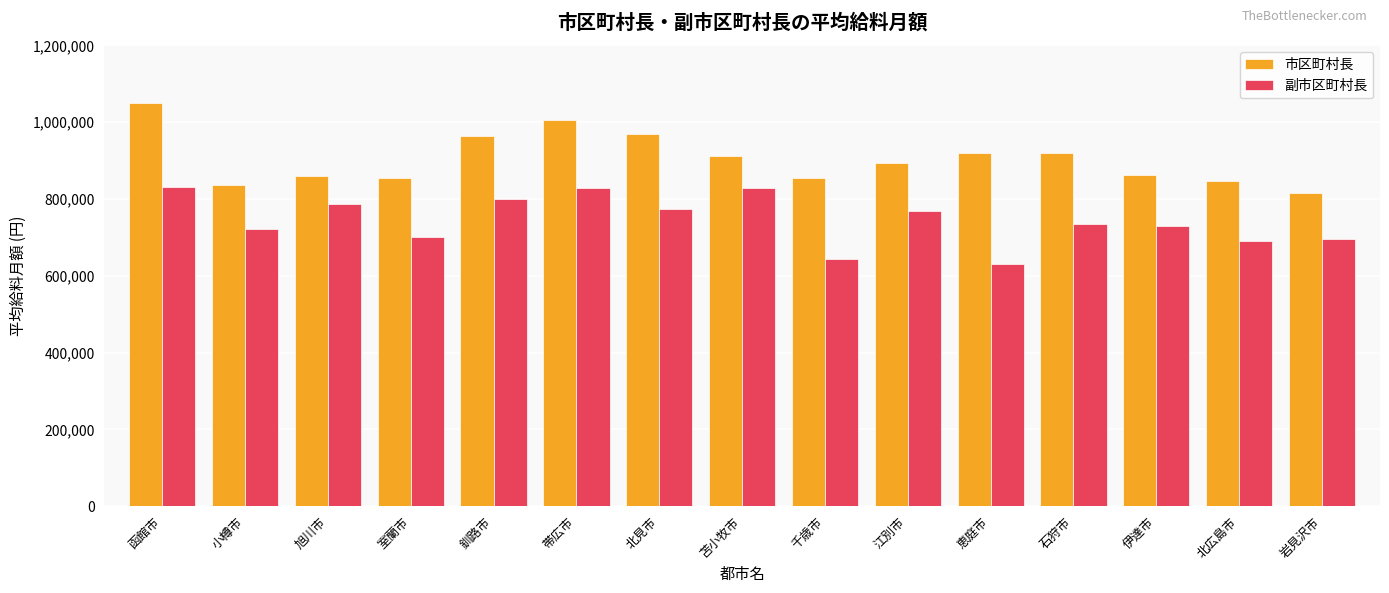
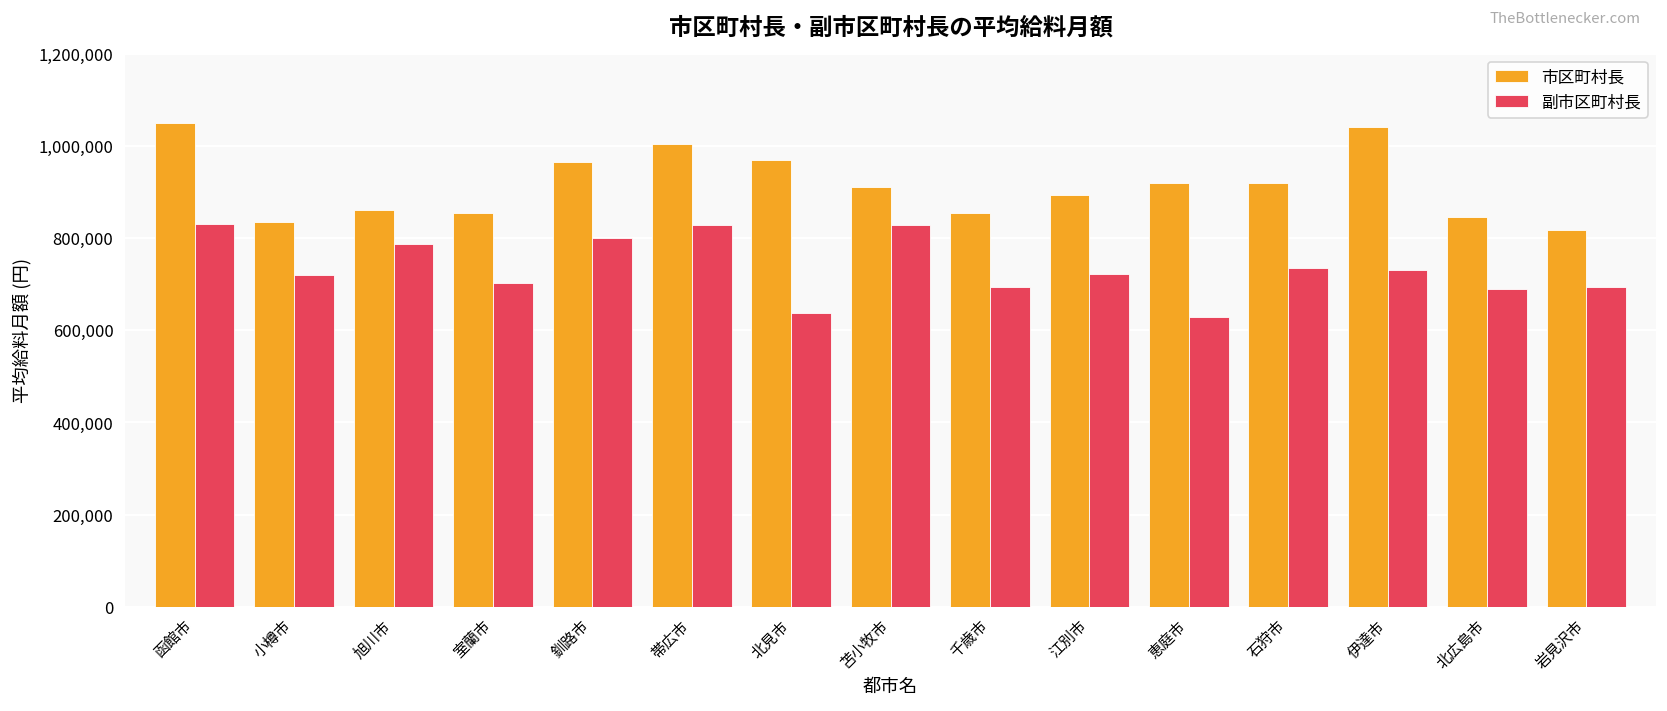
  {
    "市区町村長": {
      "函館市": "1,050,000",
      "小樽市": "840,000",
      "旭川市": "860,000",
      "室蘭市": "860,000",
      "釧路市": "970,000",
      "帯広市": "1,010,000",
      "北見市": "970,000",
      "苫小牧市": "910,000",
      "千歳市": "860,000",
      "江別市": "890,000",
      "恵庭市": "920,000",
      "石狩市": "920,000",
-     "伊達市": "860,000",
+     "伊達市": "1,040,000",
      "北広島市": "850,000",
      "岩見沢市": "820,000"
    },
    "副市区町村長": {
      "函館市": "830,000",
      "小樽市": "720,000",
      "旭川市": "790,000",
      "室蘭市": "700,000",
      "釧路市": "800,000",
      "帯広市": "830,000",
-     "北見市": "780,000",
+     "北見市": "640,000",
      "苫小牧市": "830,000",
-     "千歳市": "640,000",
-     "江別市": "770,000",
+     "千歳市": "690,000",
+     "江別市": "720,000",
      "恵庭市": "630,000",
      "石狩市": "740,000",
      "伊達市": "730,000",
      "北広島市": "690,000",
      "岩見沢市": "700,000"
    }
  }
